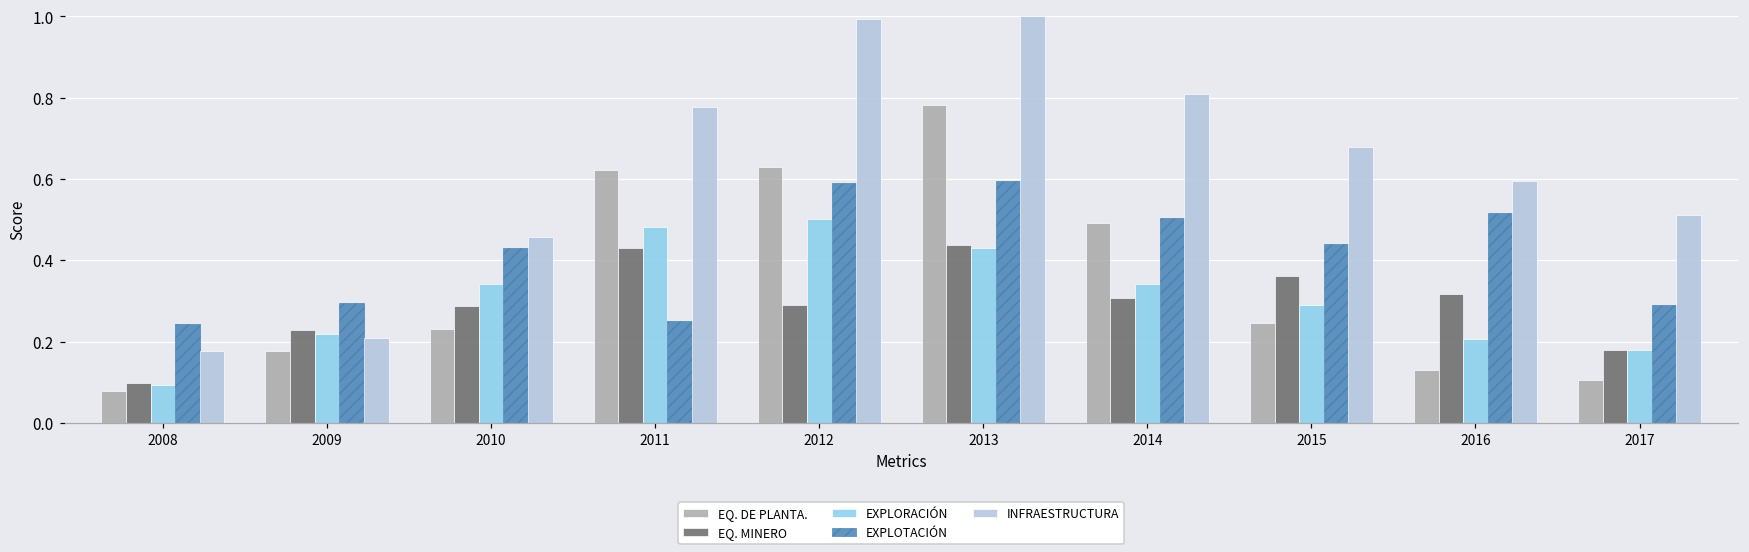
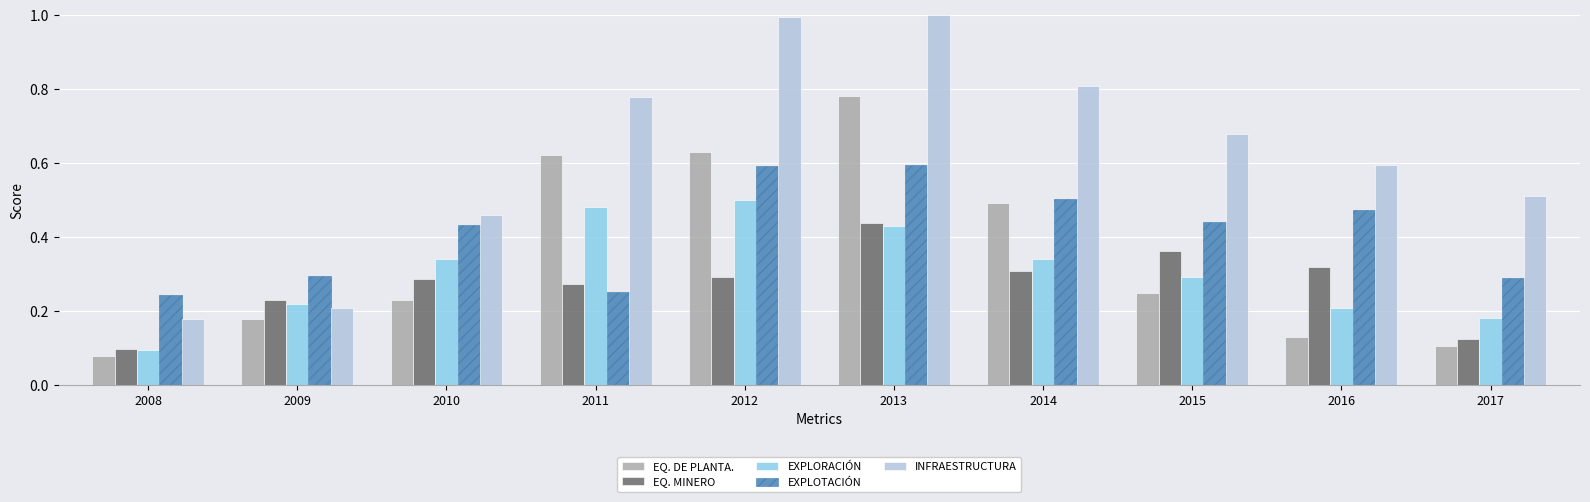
  {
    "EQ. MINERO": {
      "2008": 0.10,
      "2009": 0.23,
      "2010": 0.29,
-     "2011": 0.43,
+     "2011": 0.27,
      "2012": 0.29,
      "2013": 0.44,
      "2014": 0.31,
      "2015": 0.36,
      "2016": 0.32,
-     "2017": 0.18
+     "2017": 0.12
    },
    "EXPLOTACIÓN": {
      "2008": 0.24,
      "2009": 0.29,
      "2010": 0.43,
      "2011": 0.25,
      "2012": 0.59,
      "2013": 0.60,
      "2014": 0.50,
      "2015": 0.44,
-     "2016": 0.52,
+     "2016": 0.47,
      "2017": 0.29
    }
  }
